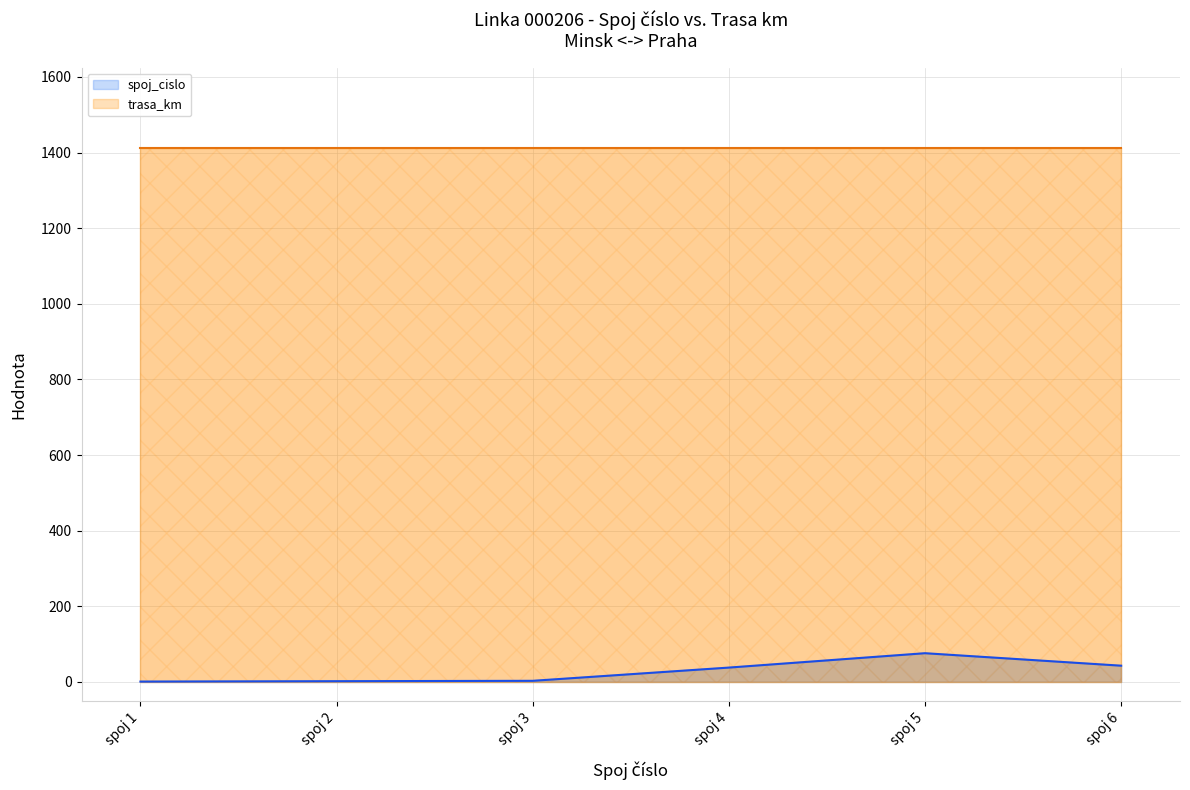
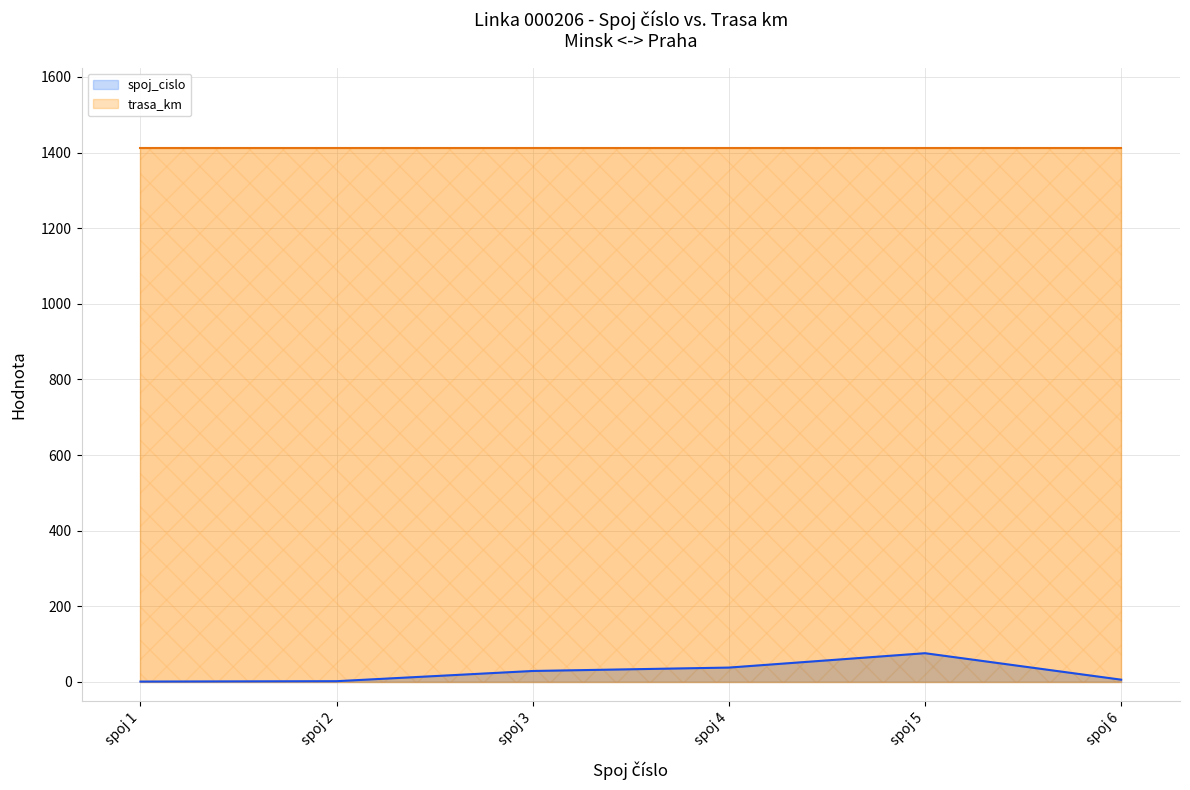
  {
    "spoj_cislo": {
      "spoj 1": 0,
      "spoj 2": 0,
-     "spoj 3": 0,
+     "spoj 3": 30,
      "spoj 4": 40,
      "spoj 5": 80,
-     "spoj 6": 40
+     "spoj 6": 10
    },
    "trasa_km": {
      "spoj 1": 1410,
      "spoj 2": 1410,
      "spoj 3": 1410,
      "spoj 4": 1410,
      "spoj 5": 1410,
      "spoj 6": 1410
    }
  }
